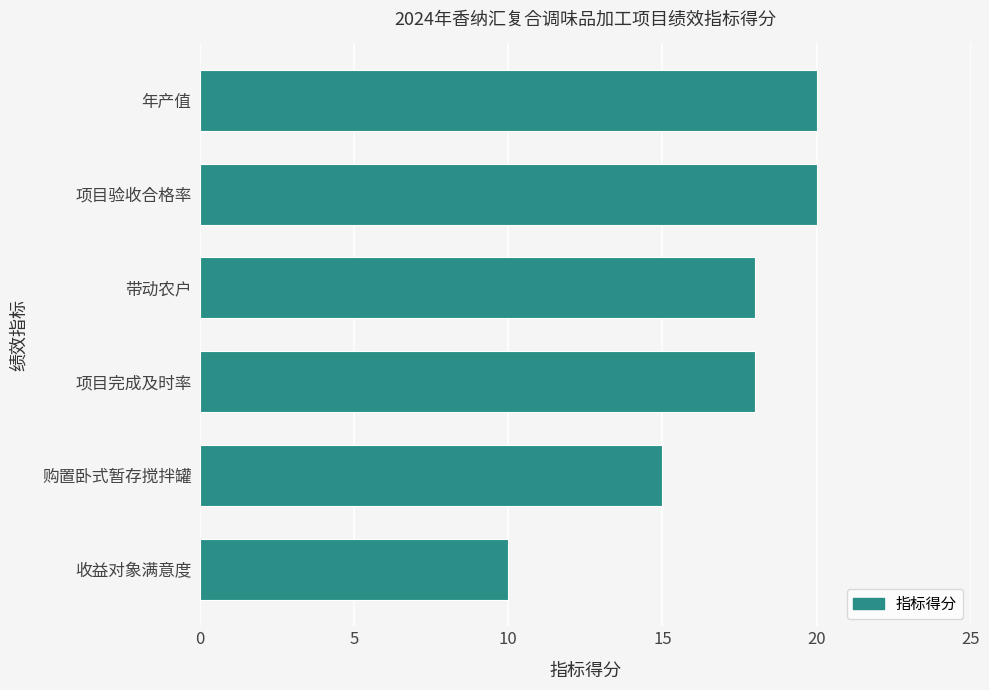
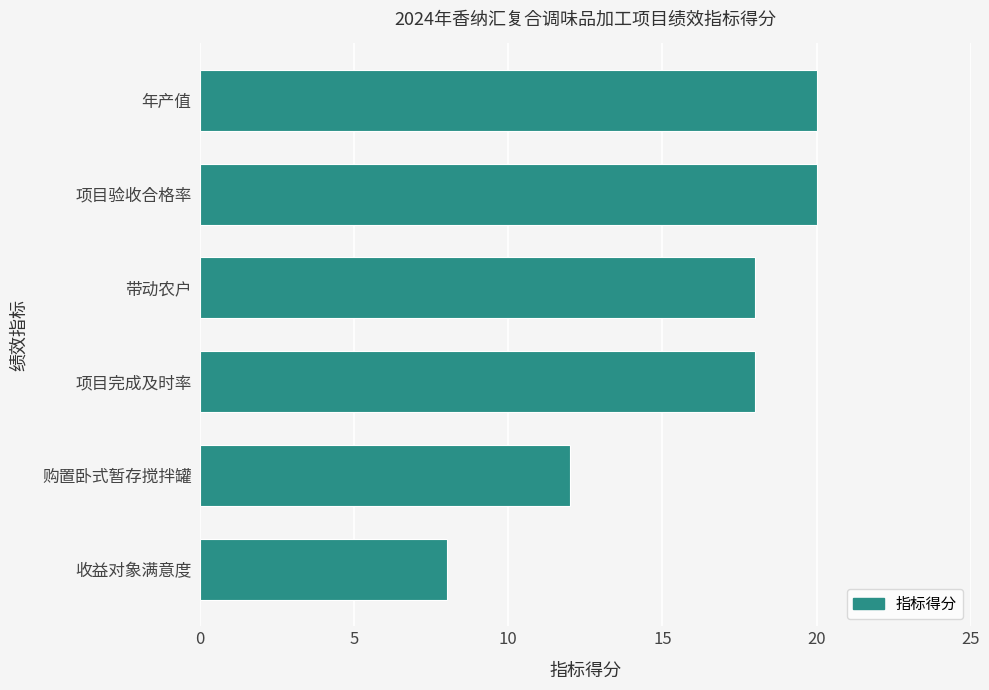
  {
    "年产值": 20,
    "项目验收合格率": 20,
    "带动农户": 18,
    "项目完成及时率": 18,
-   "购置卧式暂存搅拌罐": 15,
-   "收益对象满意度": 10
+   "购置卧式暂存搅拌罐": 12,
+   "收益对象满意度": 8
  }
